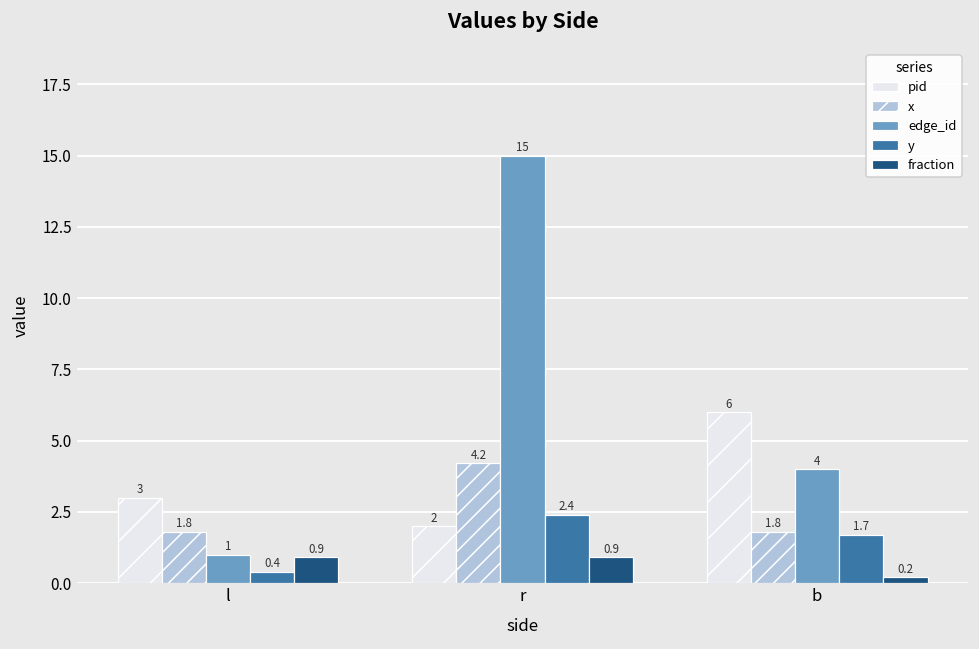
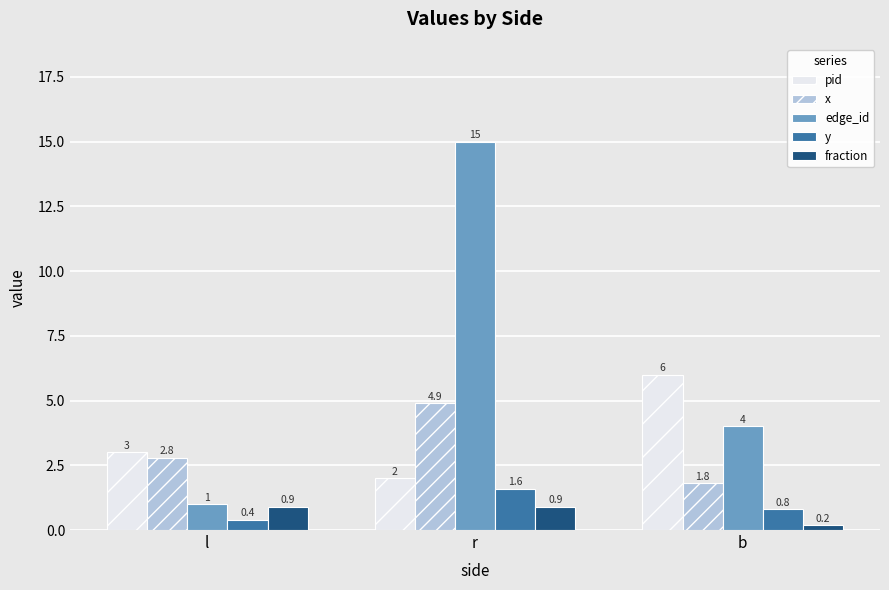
  {
    "pid": {
      "l": 3,
      "r": 2,
      "b": 6
    },
    "x": {
-     "l": 1.8,
-     "r": 4.2,
+     "l": 2.8,
+     "r": 4.9,
      "b": 1.8
    },
    "edge_id": {
      "l": 1,
      "r": 15,
      "b": 4
    },
    "y": {
      "l": 0.4,
-     "r": 2.4,
-     "b": 1.7
+     "r": 1.6,
+     "b": 0.8
    },
    "fraction": {
      "l": 0.9,
      "r": 0.9,
      "b": 0.2
    }
  }
